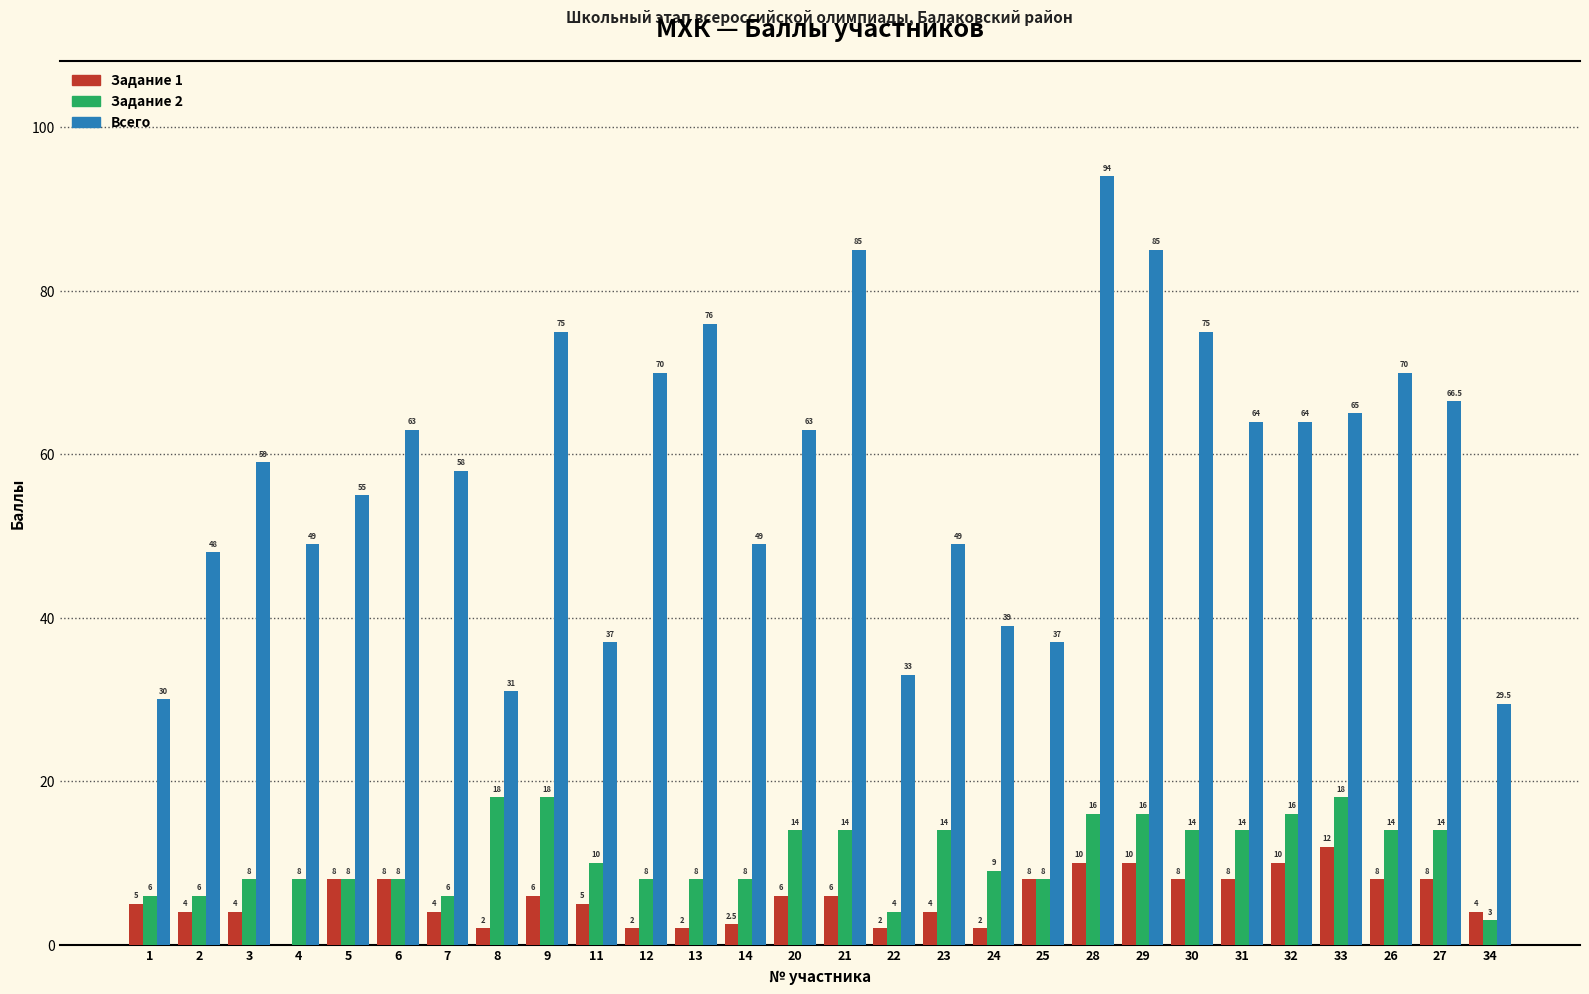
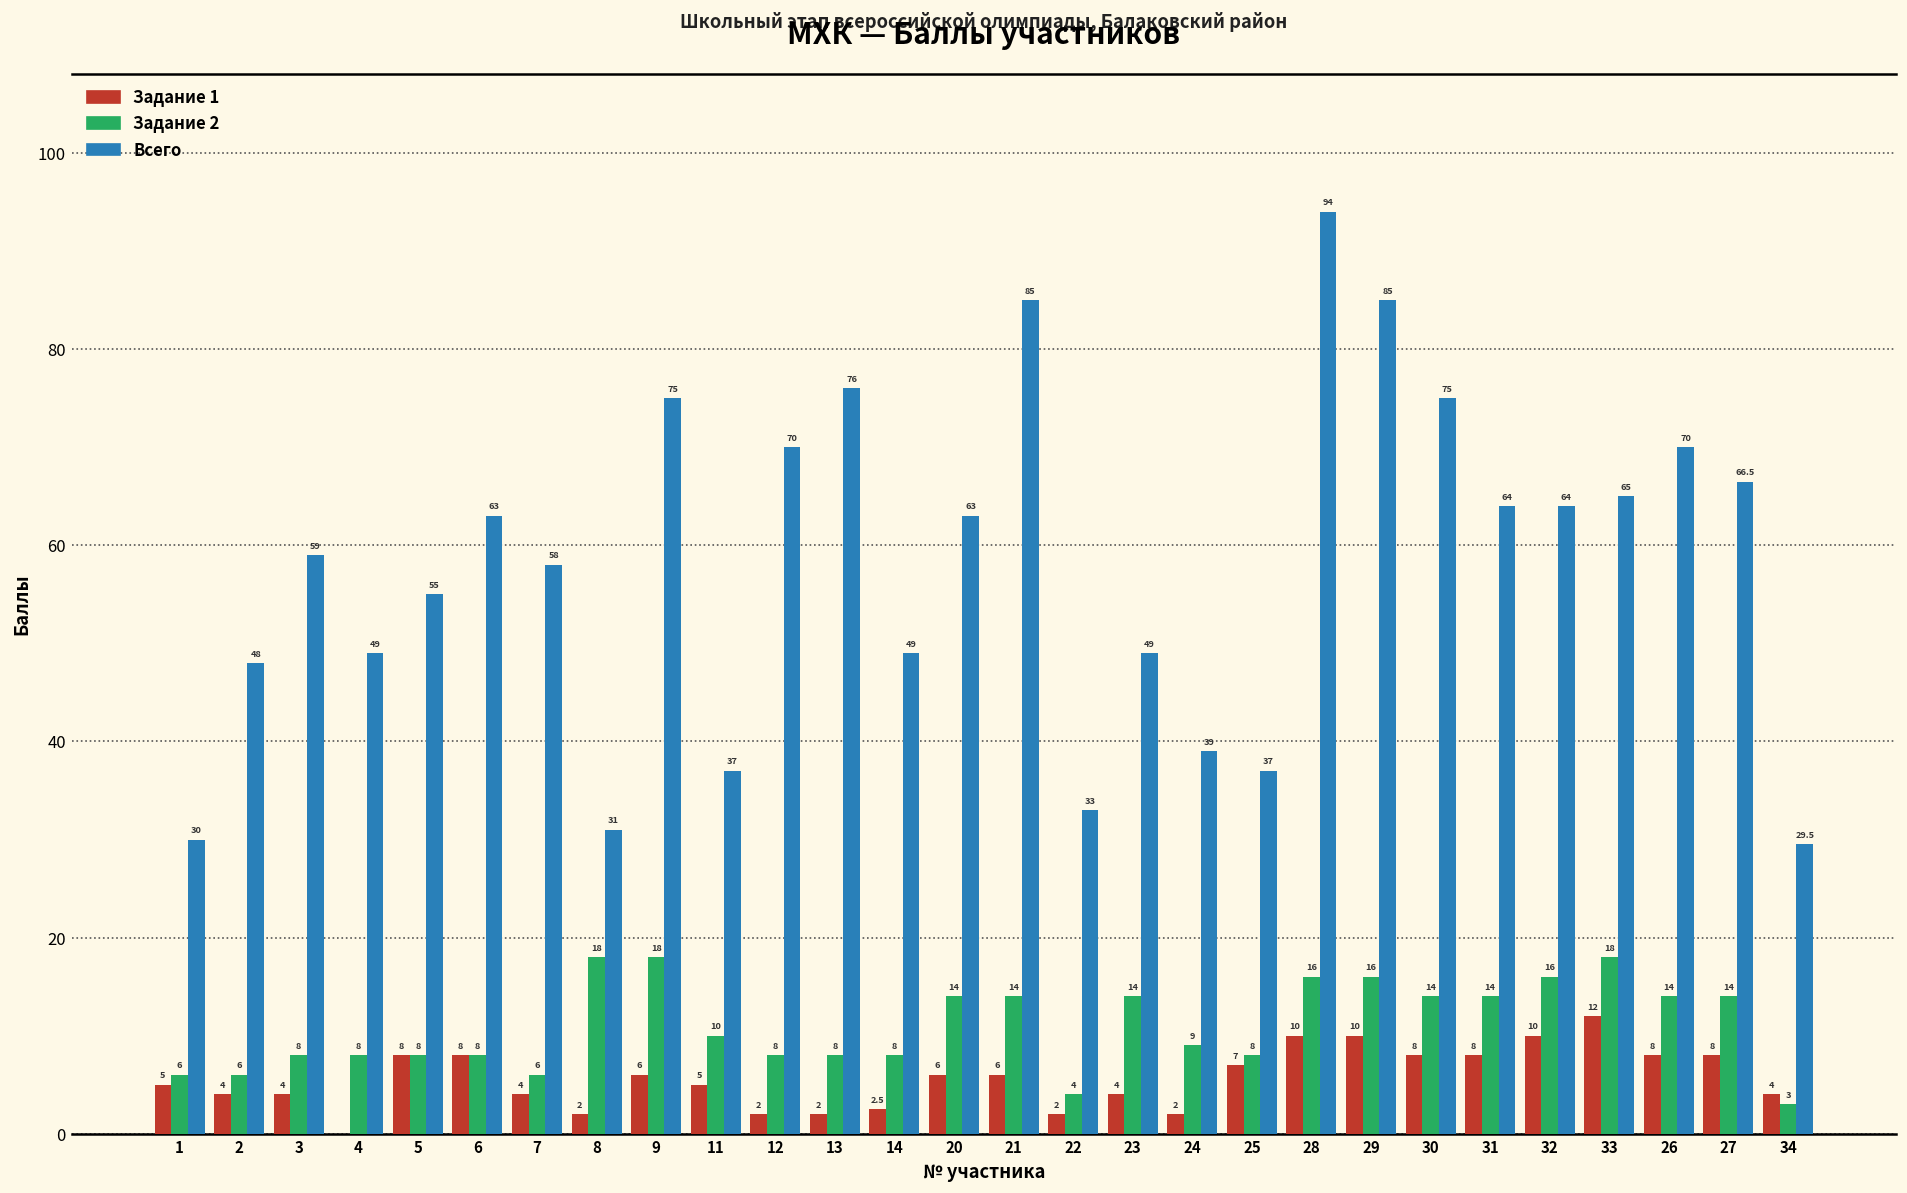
  {
    "Задание 1": {
      "1": 5,
      "2": 4,
      "3": 4,
      "5": 8,
      "6": 8,
      "7": 4,
      "8": 2,
      "9": 6,
      "11": 5,
      "12": 2,
      "13": 2,
      "14": 2.5,
      "20": 6,
      "21": 6,
      "22": 2,
      "23": 4,
      "24": 2,
-     "25": 8,
+     "25": 7,
      "28": 10,
      "29": 10,
      "30": 8,
      "31": 8,
      "32": 10,
      "33": 12,
      "26": 8,
      "27": 8,
      "34": 4
    },
    "Задание 2": {
      "1": 6,
      "2": 6,
      "3": 8,
      "4": 8,
      "5": 8,
      "6": 8,
      "7": 6,
      "8": 18,
      "9": 18,
      "11": 10,
      "12": 8,
      "13": 8,
      "14": 8,
      "20": 14,
      "21": 14,
      "22": 4,
      "23": 14,
      "24": 9,
      "25": 8,
      "28": 16,
      "29": 16,
      "30": 14,
      "31": 14,
      "32": 16,
      "33": 18,
      "26": 14,
      "27": 14,
      "34": 3
    },
    "Всего": {
      "1": 30,
      "2": 48,
      "3": 59,
      "4": 49,
      "5": 55,
      "6": 63,
      "7": 58,
      "8": 31,
      "9": 75,
      "11": 37,
      "12": 70,
      "13": 76,
      "14": 49,
      "20": 63,
      "21": 85,
      "22": 33,
      "23": 49,
      "24": 39,
      "25": 37,
      "28": 94,
      "29": 85,
      "30": 75,
      "31": 64,
      "32": 64,
      "33": 65,
      "26": 70,
      "27": 66.5,
      "34": 29.5
    }
  }
